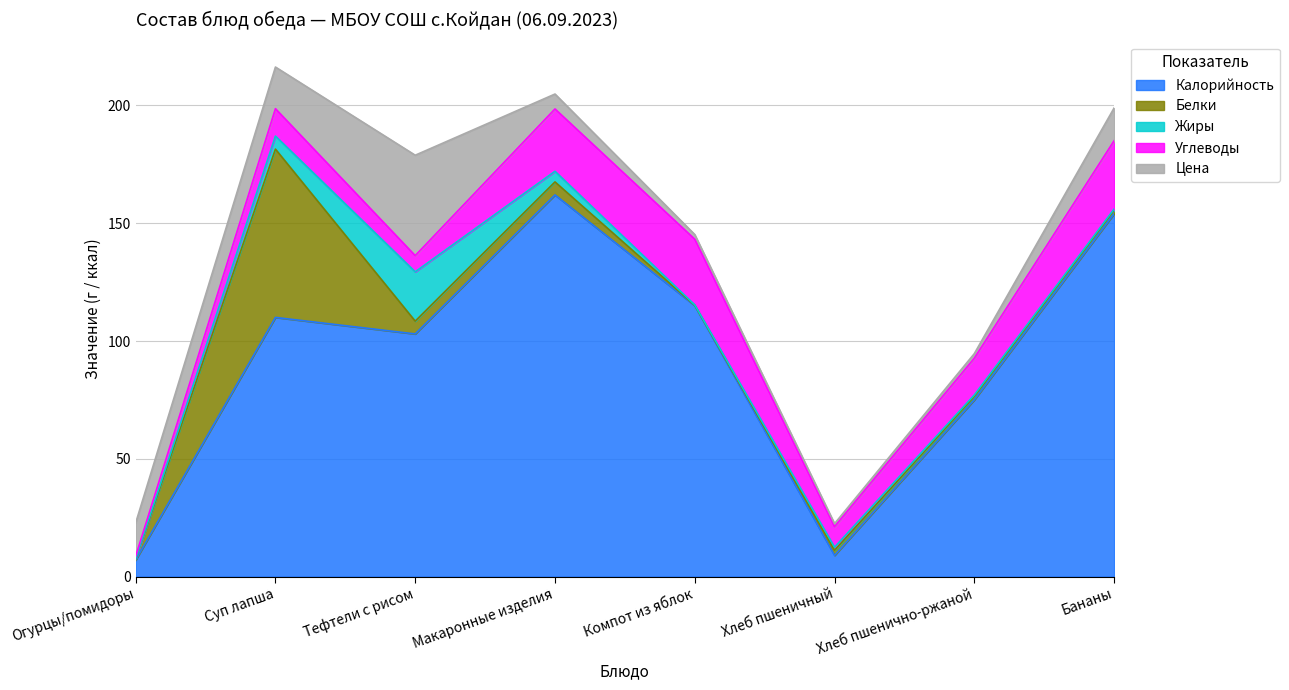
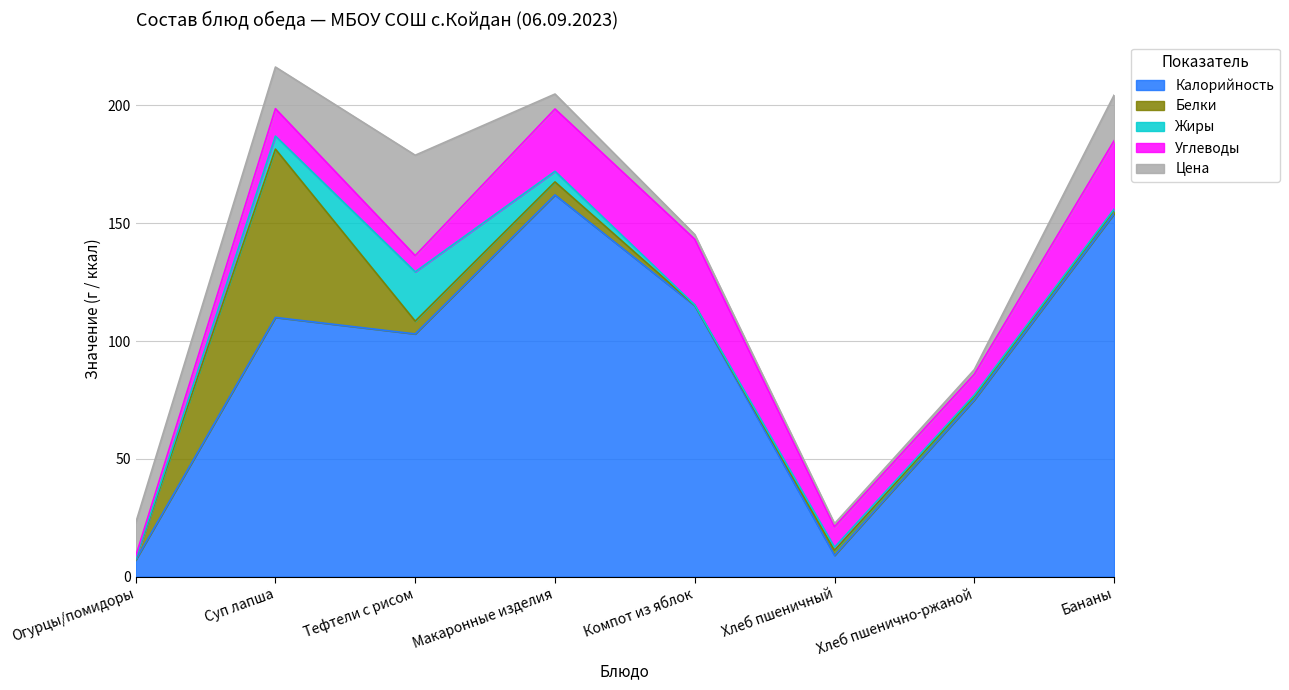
  {
    "Калорийность": {
      "Суп лапша": 110,
      "Тефтели с рисом": 103,
      "Макаронные изделия": 162,
      "Хлеб пшеничный": 9,
      "Хлеб пшенично-ржаной": 75,
      "Бананы": 154
    },
    "Белки": {
      "Суп лапша": 71,
      "Тефтели с рисом": 5,
      "Макаронные изделия": 6,
      "Хлеб пшеничный": 2
    },
    "Жиры": {
      "Суп лапша": 6,
      "Тефтели с рисом": 21,
      "Макаронные изделия": 5,
      "Хлеб пшеничный": 1
    },
    "Углеводы": {
      "Огурцы/помидоры": 1,
      "Суп лапша": 12,
      "Тефтели с рисом": 7,
      "Макаронные изделия": 26,
      "Компот из яблок": 28,
      "Хлеб пшеничный": 9,
-     "Хлеб пшенично-ржаной": 16,
+     "Хлеб пшенично-ржаной": 9,
      "Бананы": 29
    },
    "Цена": {
      "Огурцы/помидоры": 14,
      "Суп лапша": 18,
      "Тефтели с рисом": 43,
      "Макаронные изделия": 6,
      "Компот из яблок": 2,
      "Хлеб пшеничный": 1,
      "Хлеб пшенично-ржаной": 2,
-     "Бананы": 14
+     "Бананы": 19
    }
  }
